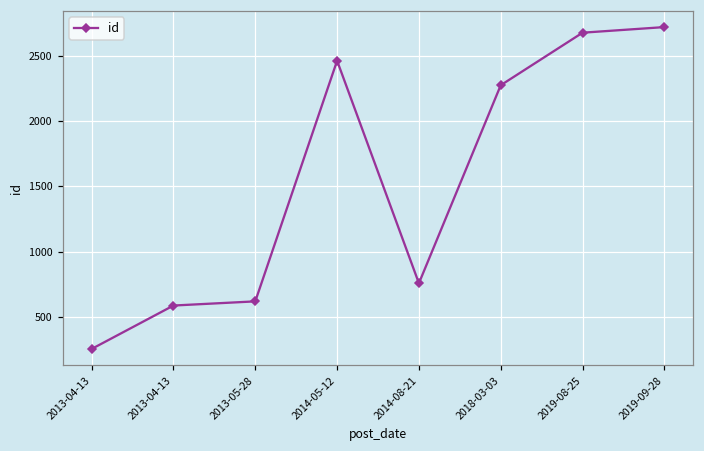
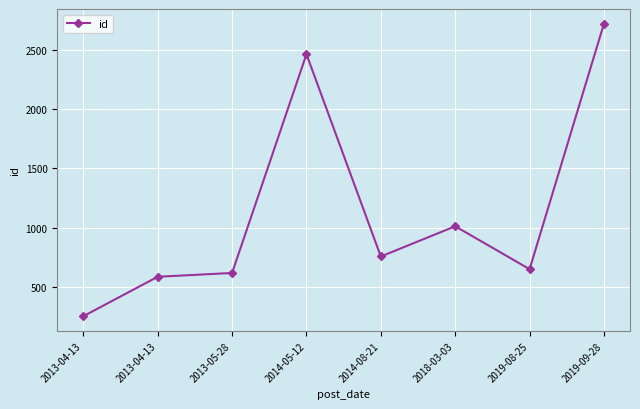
  {
    "2013-05-28": 620,
    "2014-05-12": 2460,
    "2014-08-21": 760,
-   "2018-03-03": 2280,
-   "2019-08-25": 2680,
+   "2018-03-03": 1010,
+   "2019-08-25": 650,
    "2019-09-28": 2720
  }
